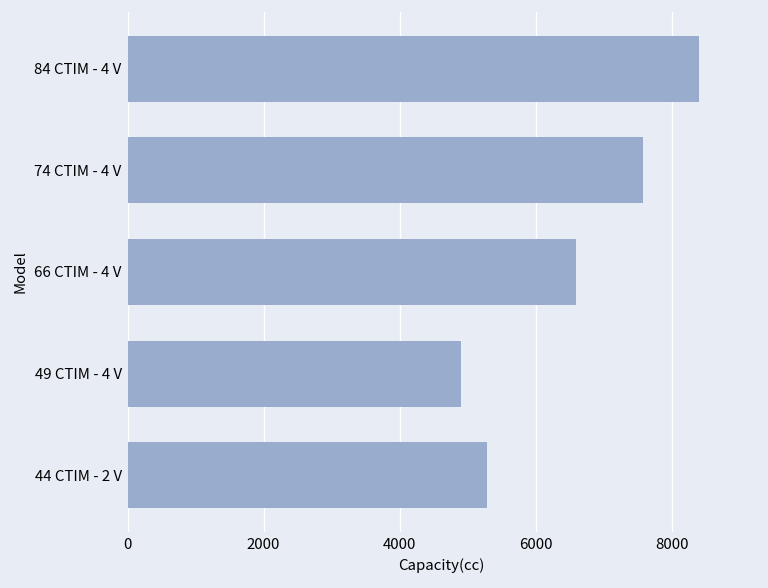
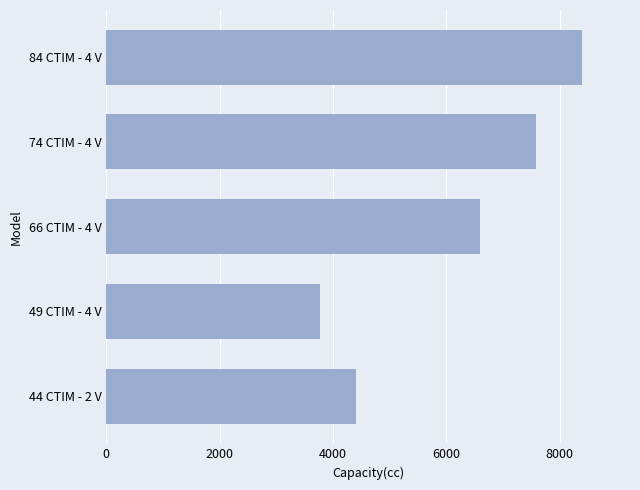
  {
    "84 CTIM - 4 V": 8400,
    "74 CTIM - 4 V": 7600,
    "66 CTIM - 4 V": 6600,
-   "49 CTIM - 4 V": 4900,
-   "44 CTIM - 2 V": 5300
+   "49 CTIM - 4 V": 3800,
+   "44 CTIM - 2 V": 4400
  }
